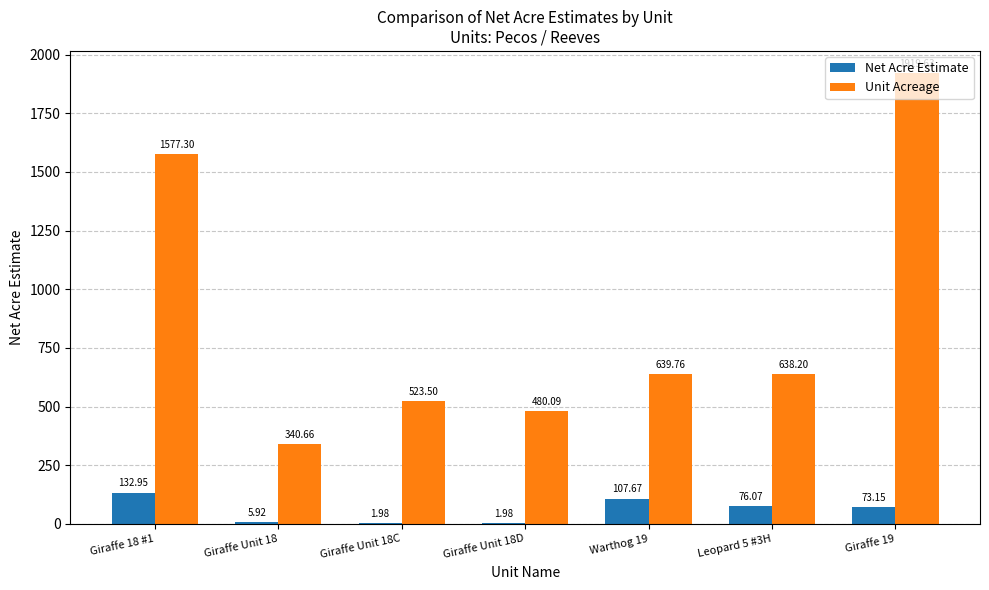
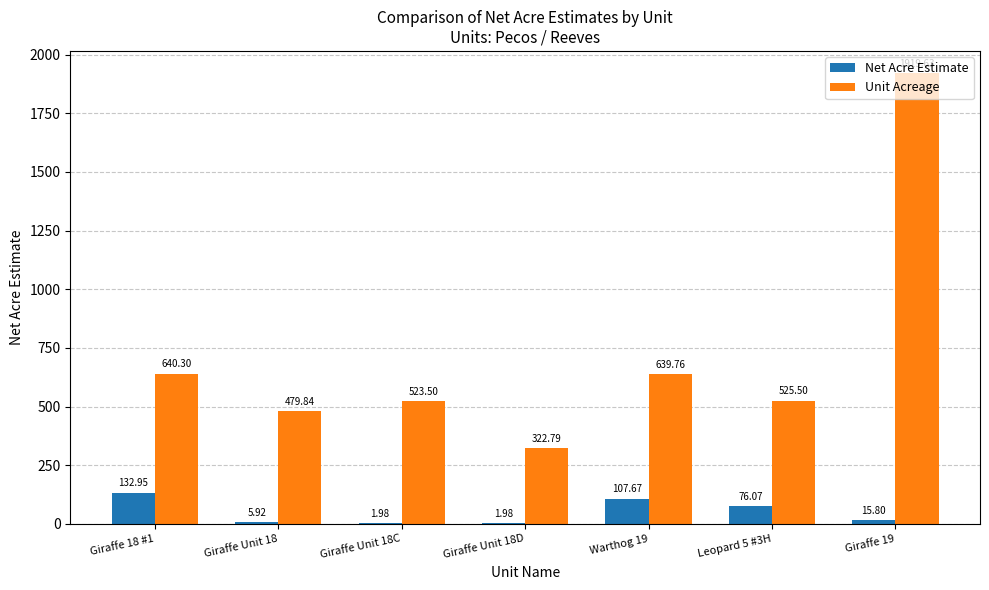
  {
    "Net Acre Estimate": {
      "Giraffe 18 #1": 132.95,
      "Giraffe Unit 18": 5.92,
      "Giraffe Unit 18C": 1.98,
      "Giraffe Unit 18D": 1.98,
      "Warthog 19": 107.67,
      "Leopard 5 #3H": 76.07,
-     "Giraffe 19": 73.15
+     "Giraffe 19": 15.80
    },
    "Unit Acreage": {
-     "Giraffe 18 #1": 1577.30,
-     "Giraffe Unit 18": 340.66,
+     "Giraffe 18 #1": 640.30,
+     "Giraffe Unit 18": 479.84,
      "Giraffe Unit 18C": 523.50,
-     "Giraffe Unit 18D": 480.09,
+     "Giraffe Unit 18D": 322.79,
      "Warthog 19": 639.76,
-     "Leopard 5 #3H": 638.20
+     "Leopard 5 #3H": 525.50
    }
  }
